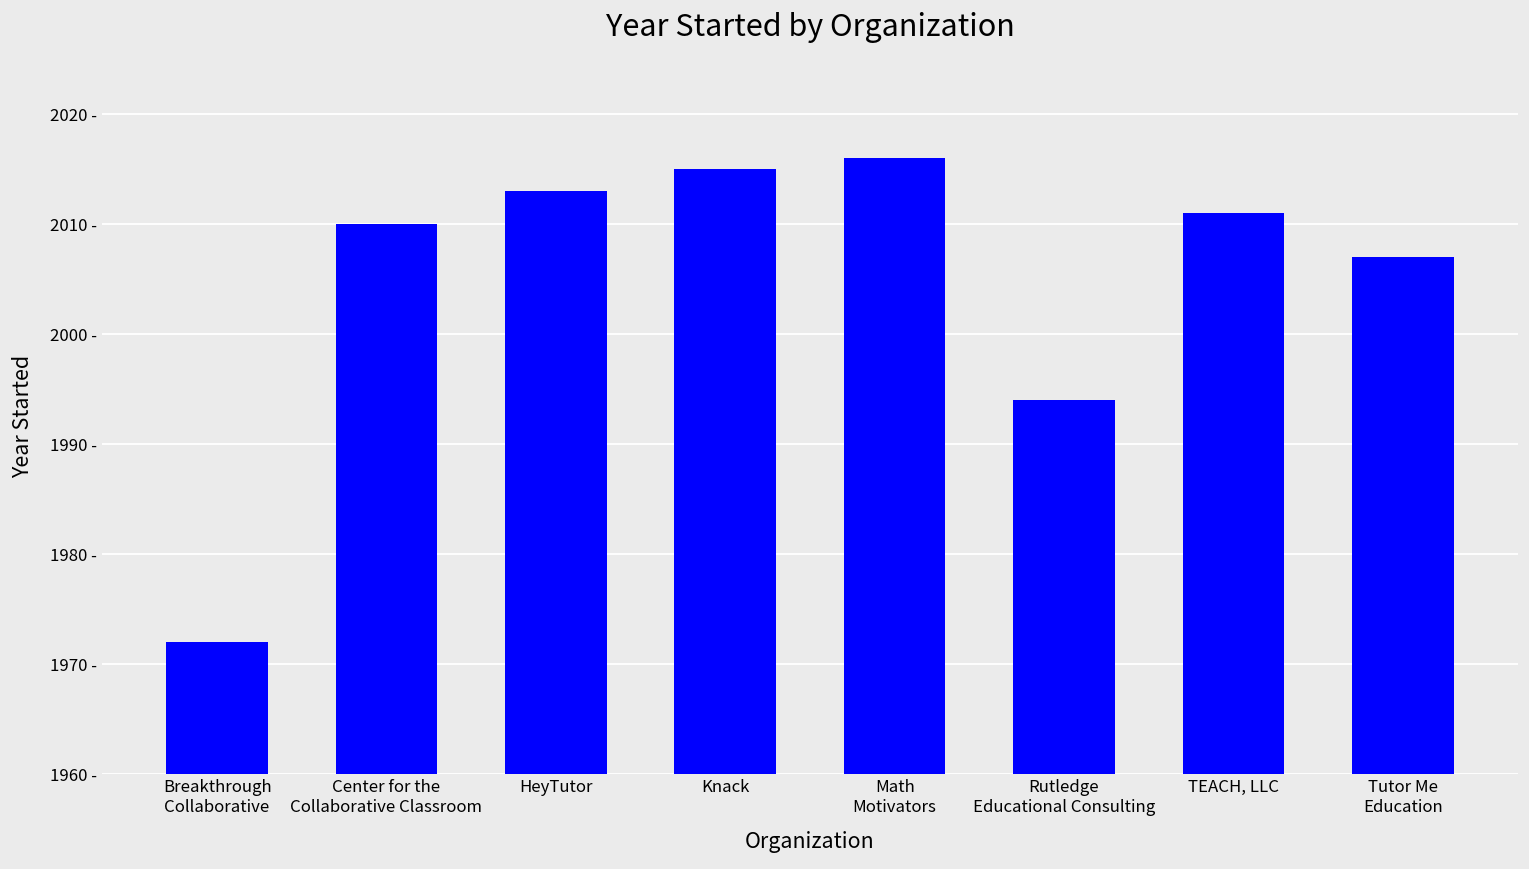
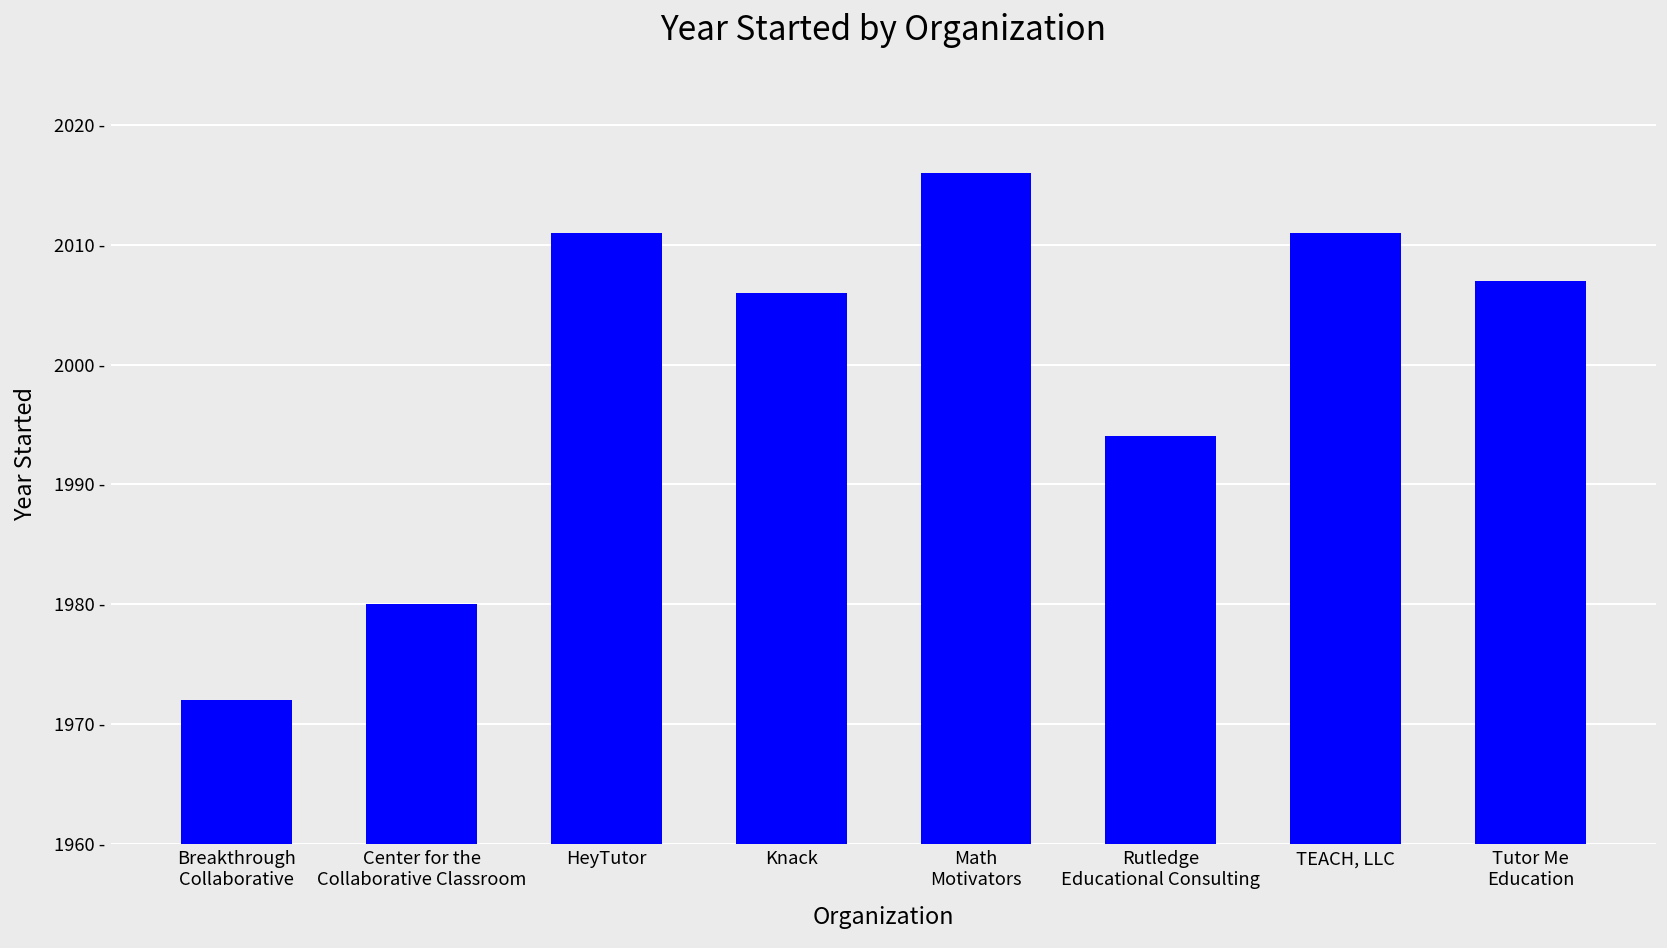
  {
    "Breakthrough Collaborative": "1972 -",
-   "Center for the Collaborative Classroom": "2010 -",
-   "HeyTutor": "2013 -",
-   "Knack": "2015 -",
+   "Center for the Collaborative Classroom": "1980 -",
+   "HeyTutor": "2011 -",
+   "Knack": "2006 -",
    "Math Motivators": "2016 -",
    "Rutledge Educational Consulting": "1994 -",
    "TEACH, LLC": "2011 -",
    "Tutor Me Education": "2007 -"
  }
